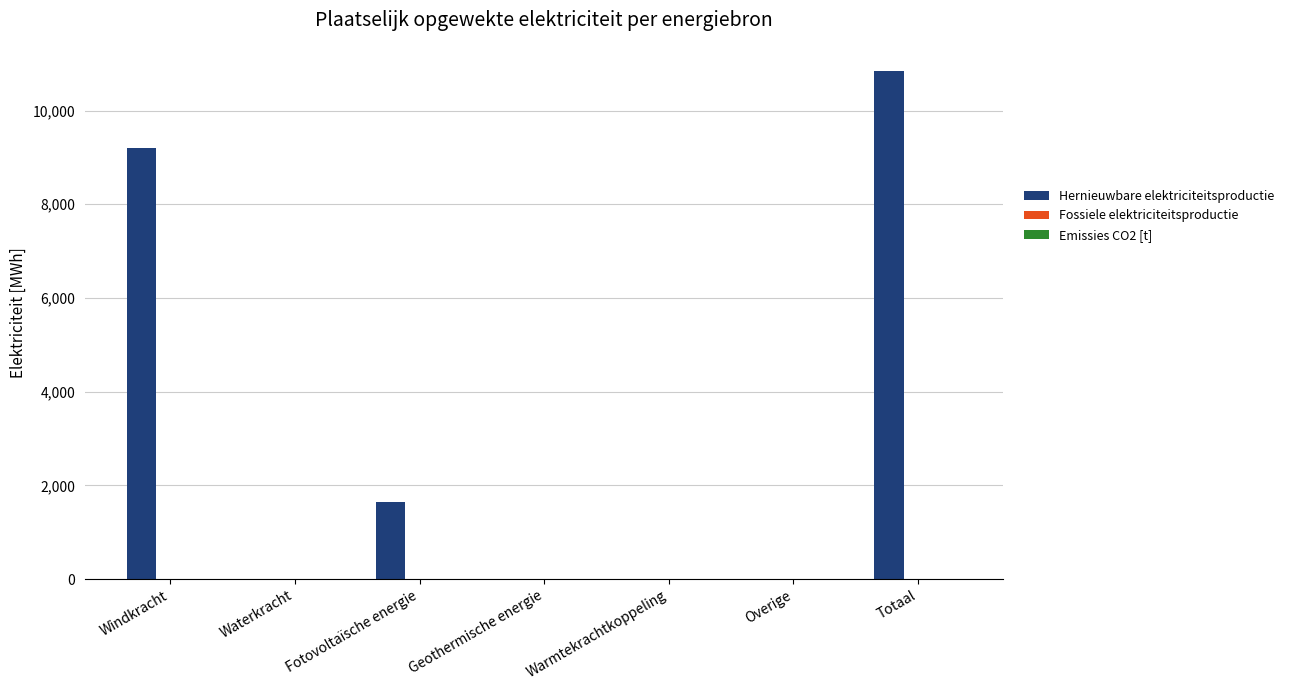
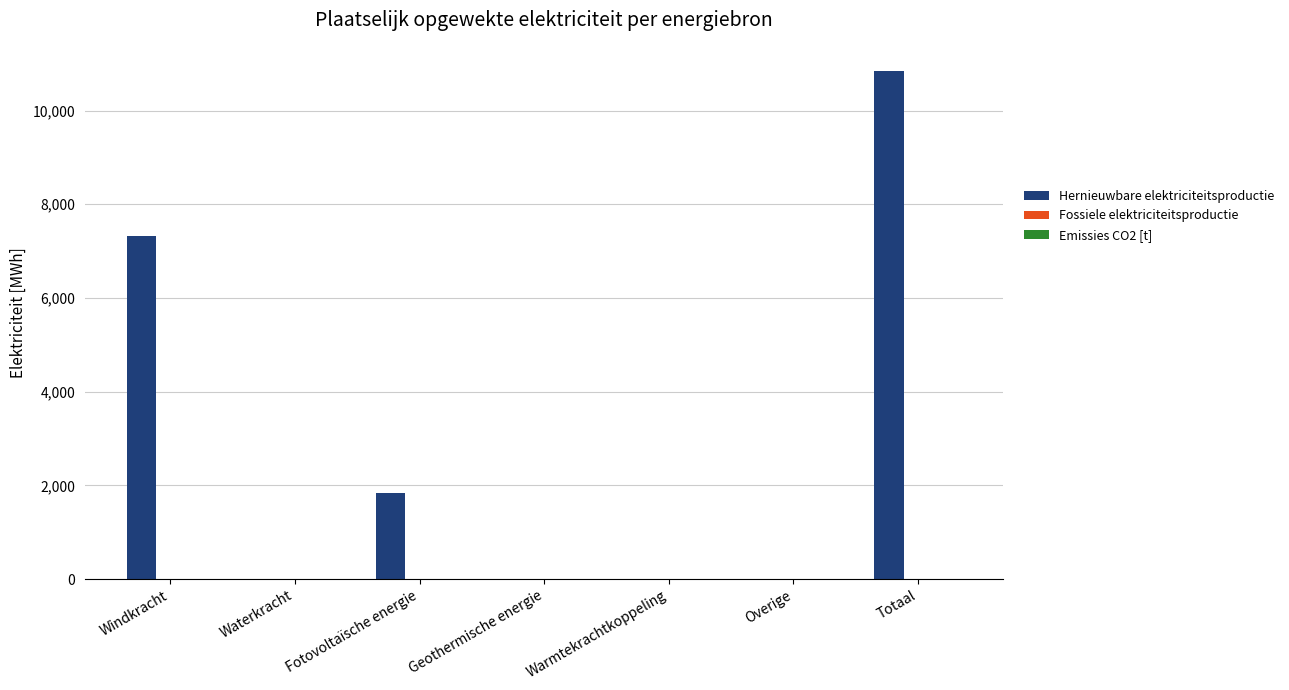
  {
    "Hernieuwbare elektriciteitsproductie": {
-     "Windkracht": "9,200",
+     "Windkracht": "7,300",
      "Waterkracht": "0",
-     "Fotovoltaïsche energie": "1,600",
+     "Fotovoltaïsche energie": "1,800",
      "Geothermische energie": "0",
      "Warmtekrachtkoppeling": "0",
      "Overige": "0",
      "Totaal": "10,800"
    },
    "Fossiele elektriciteitsproductie": {
      "Windkracht": "0",
      "Waterkracht": "0",
      "Fotovoltaïsche energie": "0",
      "Geothermische energie": "0",
      "Warmtekrachtkoppeling": "0",
      "Overige": "0",
      "Totaal": "0"
    },
    "Emissies CO2 [t]": {
      "Windkracht": "0",
      "Waterkracht": "0",
      "Fotovoltaïsche energie": "0",
      "Geothermische energie": "0",
      "Warmtekrachtkoppeling": "0",
      "Overige": "0",
      "Totaal": "0"
    }
  }
